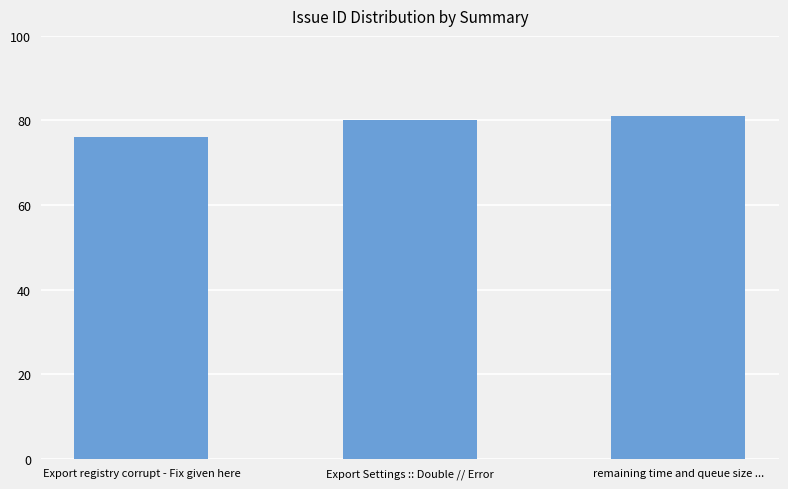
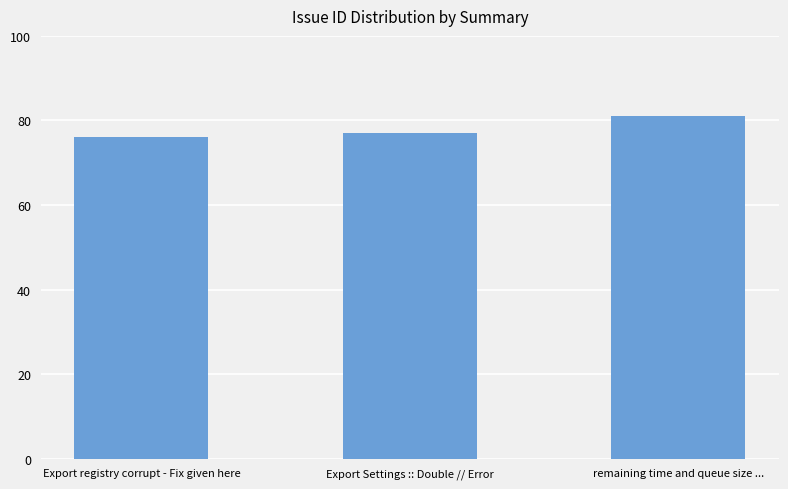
  {
    "Export registry corrupt - Fix given here": 76,
-   "Export Settings :: Double // Error": 80,
+   "Export Settings :: Double // Error": 77,
    "remaining time and queue size ...": 81
  }
